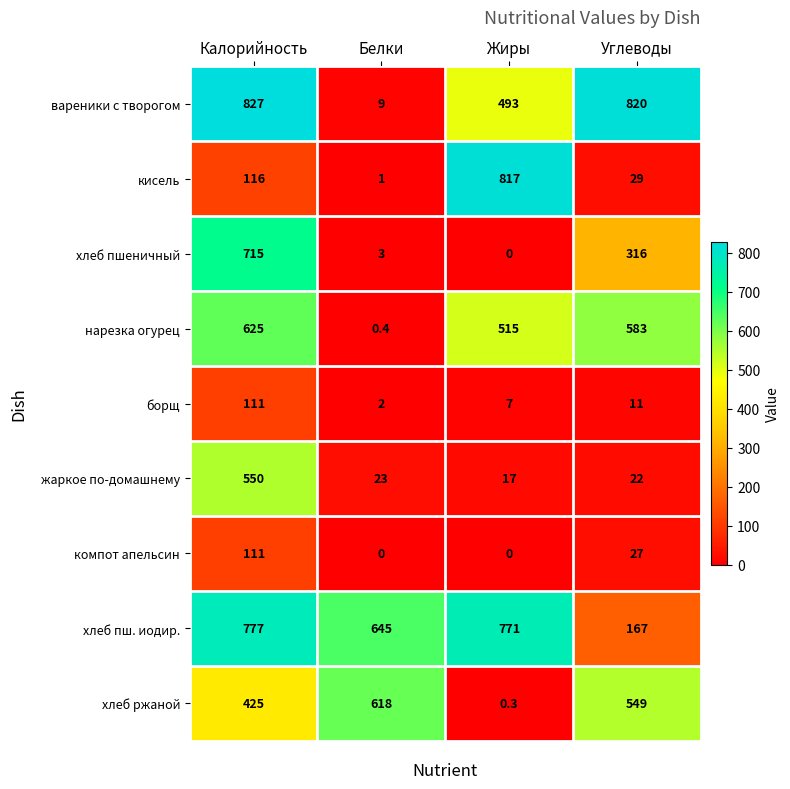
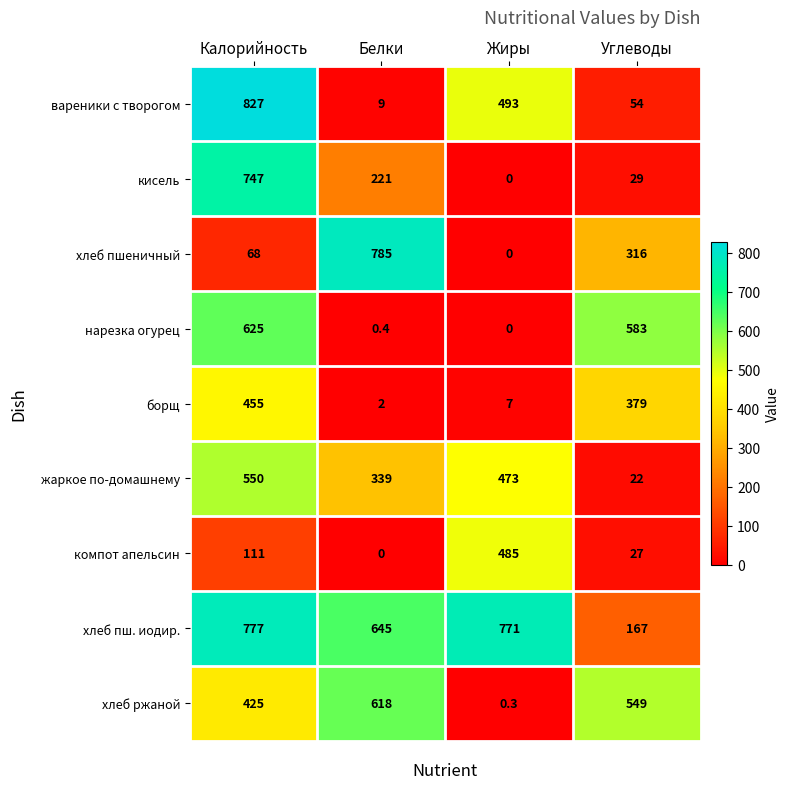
  {
    "вареники с творогом": {
      "Калорийность": 827,
      "Белки": 9,
      "Жиры": 493,
-     "Углеводы": 820
+     "Углеводы": 54
    },
    "кисель": {
-     "Калорийность": 116,
-     "Белки": 1,
-     "Жиры": 817,
+     "Калорийность": 747,
+     "Белки": 221,
+     "Жиры": 0,
      "Углеводы": 29
    },
    "хлеб пшеничный": {
-     "Калорийность": 715,
-     "Белки": 3,
+     "Калорийность": 68,
+     "Белки": 785,
      "Жиры": 0,
      "Углеводы": 316
    },
    "нарезка огурец": {
      "Калорийность": 625,
      "Белки": 0.4,
-     "Жиры": 515,
+     "Жиры": 0,
      "Углеводы": 583
    },
    "борщ": {
-     "Калорийность": 111,
+     "Калорийность": 455,
      "Белки": 2,
      "Жиры": 7,
-     "Углеводы": 11
+     "Углеводы": 379
    },
    "жаркое по-домашнему": {
      "Калорийность": 550,
-     "Белки": 23,
-     "Жиры": 17,
+     "Белки": 339,
+     "Жиры": 473,
      "Углеводы": 22
    },
    "компот апельсин": {
      "Калорийность": 111,
      "Белки": 0,
-     "Жиры": 0,
+     "Жиры": 485,
      "Углеводы": 27
    },
    "хлеб пш. иодир.": {
      "Калорийность": 777,
      "Белки": 645,
      "Жиры": 771,
      "Углеводы": 167
    },
    "хлеб ржаной": {
      "Калорийность": 425,
      "Белки": 618,
      "Жиры": 0.3,
      "Углеводы": 549
    }
  }
